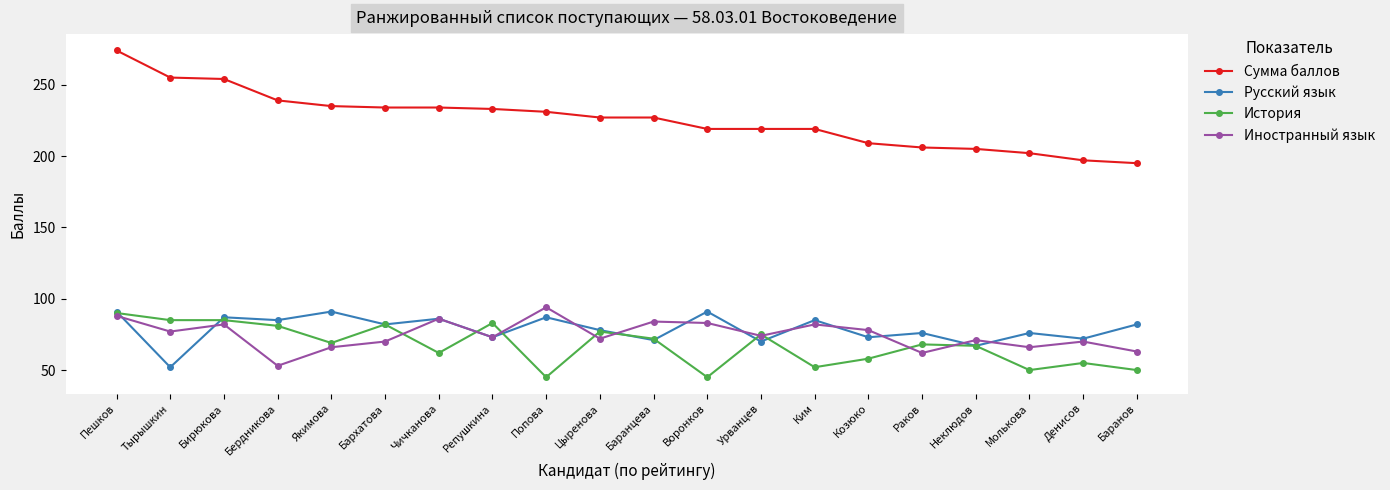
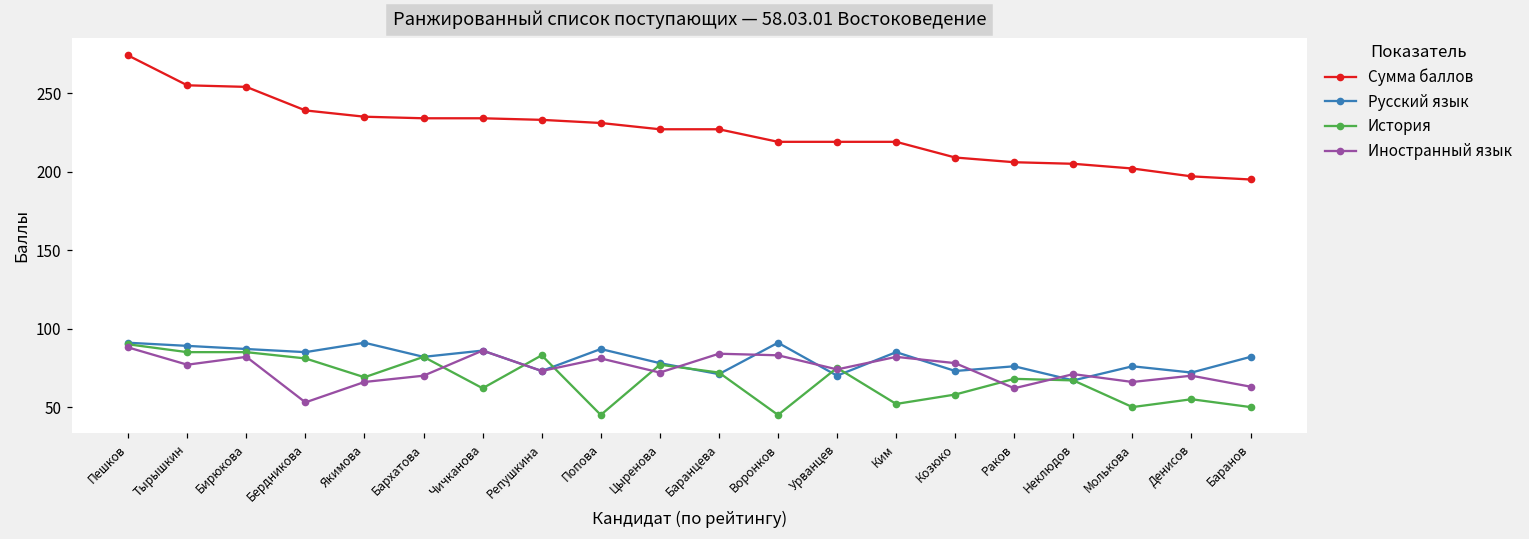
  {
    "Сумма баллов": {
      "Пешков": 274,
      "Тырышкин": 255,
      "Бирюкова": 254,
      "Бердникова": 239,
      "Якимова": 235,
      "Бархатова": 234,
      "Чичканова": 234,
      "Репушкина": 233,
      "Попова": 231,
      "Цыренова": 227,
      "Баранцева": 227,
      "Воронков": 219,
      "Урванцев": 219,
      "Ким": 219,
      "Козюко": 209,
      "Раков": 206,
      "Неклюдов": 205,
      "Молькова": 202,
      "Денисов": 197,
      "Баранов": 195
    },
    "Русский язык": {
-     "Тырышкин": 52,
+     "Тырышкин": 89,
      "Бирюкова": 87,
      "Бердникова": 85,
      "Якимова": 91,
      "Попова": 87,
      "Воронков": 91,
      "Урванцев": 70,
      "Ким": 85,
      "Козюко": 73,
      "Раков": 76,
      "Молькова": 76,
      "Денисов": 72,
      "Баранов": 82
    },
    "История": {
      "Тырышкин": 85,
      "Бирюкова": 85,
      "Бердникова": 81,
      "Якимова": 69,
      "Чичканова": 62,
      "Репушкина": 83,
      "Попова": 45,
      "Воронков": 45,
      "Ким": 52,
      "Козюко": 58,
      "Раков": 68,
      "Молькова": 50,
      "Денисов": 55,
      "Баранов": 50
    },
    "Иностранный язык": {
      "Пешков": 88,
      "Тырышкин": 77,
      "Бирюкова": 82,
      "Бердникова": 53,
      "Якимова": 66,
      "Бархатова": 70,
-     "Попова": 94,
+     "Попова": 81,
      "Цыренова": 72,
      "Баранцева": 84,
      "Воронков": 83,
      "Ким": 82,
      "Козюко": 78,
      "Раков": 62,
      "Неклюдов": 71,
      "Молькова": 66,
      "Денисов": 70,
      "Баранов": 63
    }
  }
